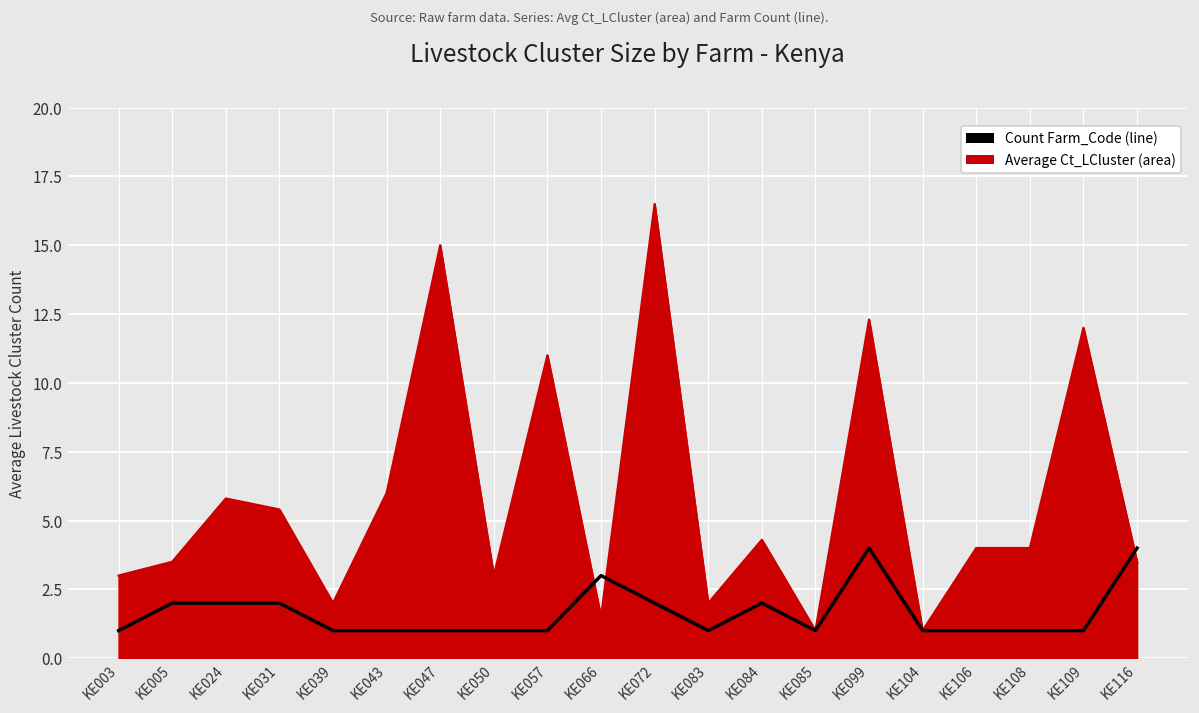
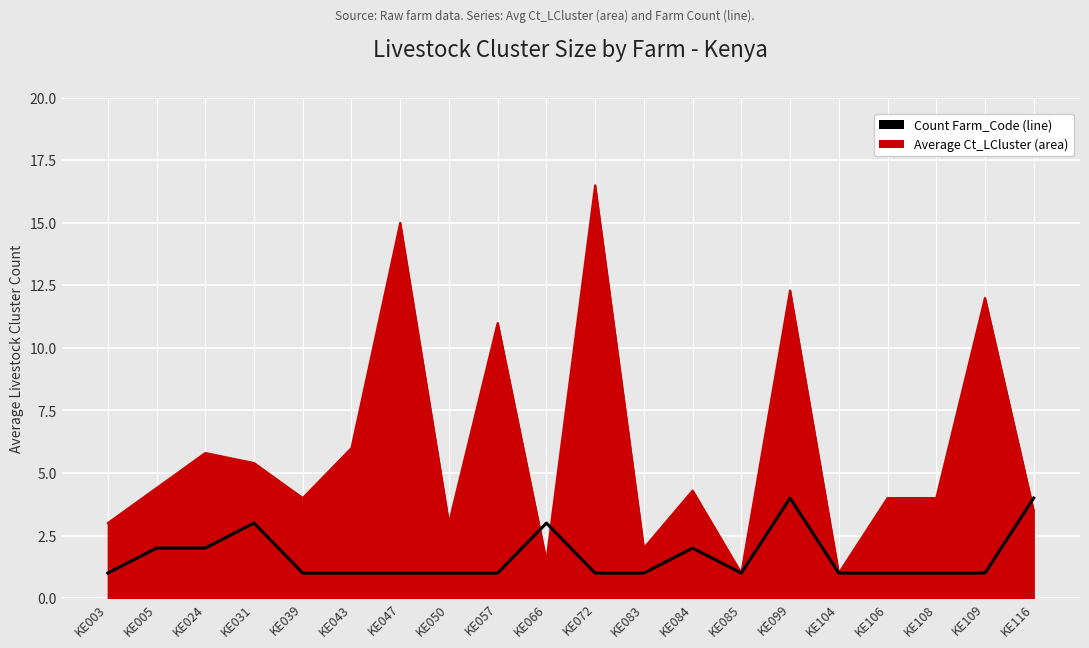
  {
    "Average Ct_LCluster (area)": {
      "KE003": 3.0,
-     "KE005": 3.5,
+     "KE005": 4.4,
      "KE024": 5.8,
      "KE031": 5.4,
-     "KE039": 2,
+     "KE039": 4,
      "KE043": 6.0,
      "KE047": 15.0,
      "KE050": 3.0,
      "KE057": 11.0,
      "KE066": 1.5,
      "KE072": 16.5,
      "KE083": 2.0,
      "KE084": 4.3,
      "KE099": 12.3,
      "KE106": 4.0,
      "KE108": 4.0,
      "KE109": 12.0,
      "KE116": 3.5
    },
    "Count Farm_Code (line)": {
      "KE003": 1,
      "KE005": 2,
      "KE024": 2,
-     "KE031": 2,
+     "KE031": 3,
      "KE039": 1,
      "KE043": 1,
      "KE047": 1,
      "KE050": 1,
      "KE057": 1,
      "KE066": 3,
-     "KE072": 2,
+     "KE072": 1,
      "KE083": 1,
      "KE084": 2,
      "KE099": 4,
      "KE106": 1,
      "KE108": 1,
      "KE109": 1,
      "KE116": 4
    }
  }
